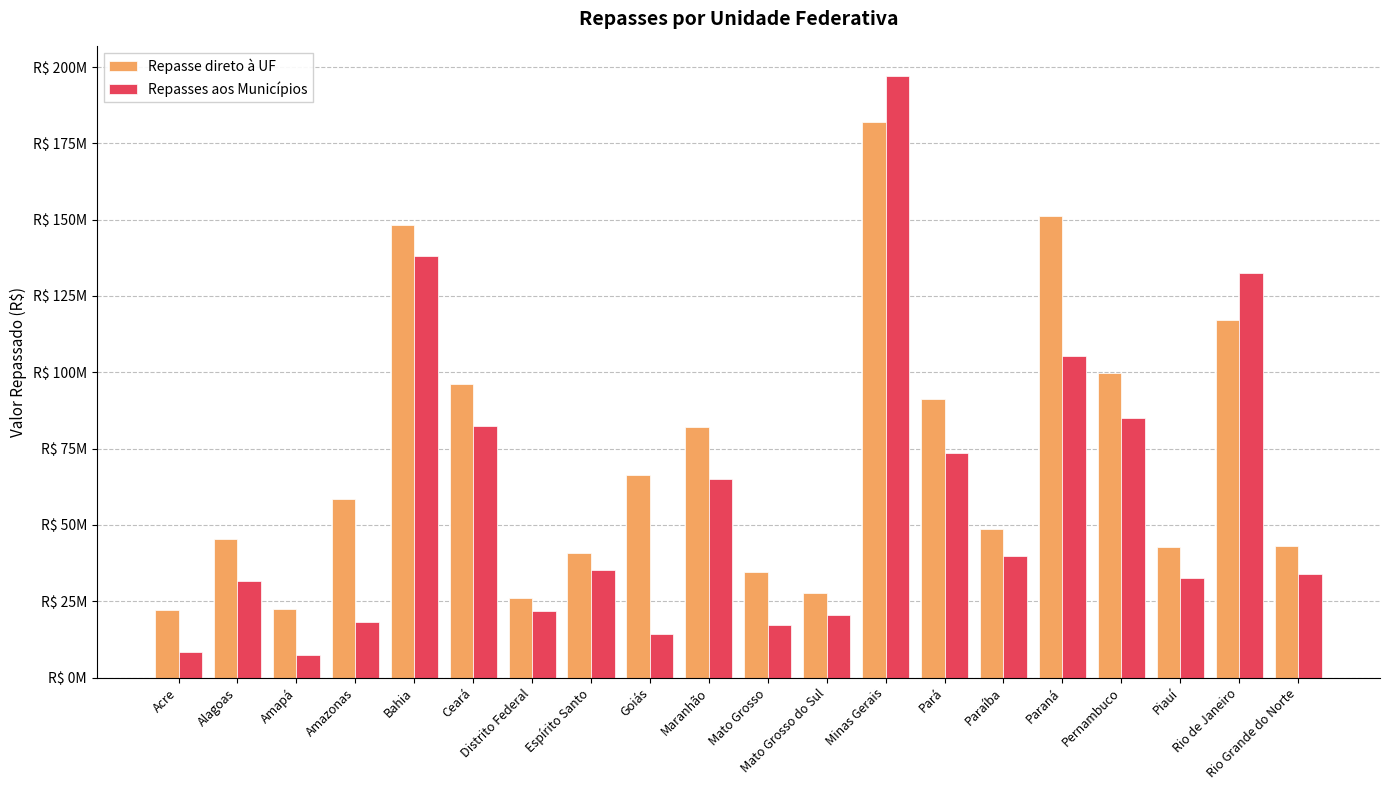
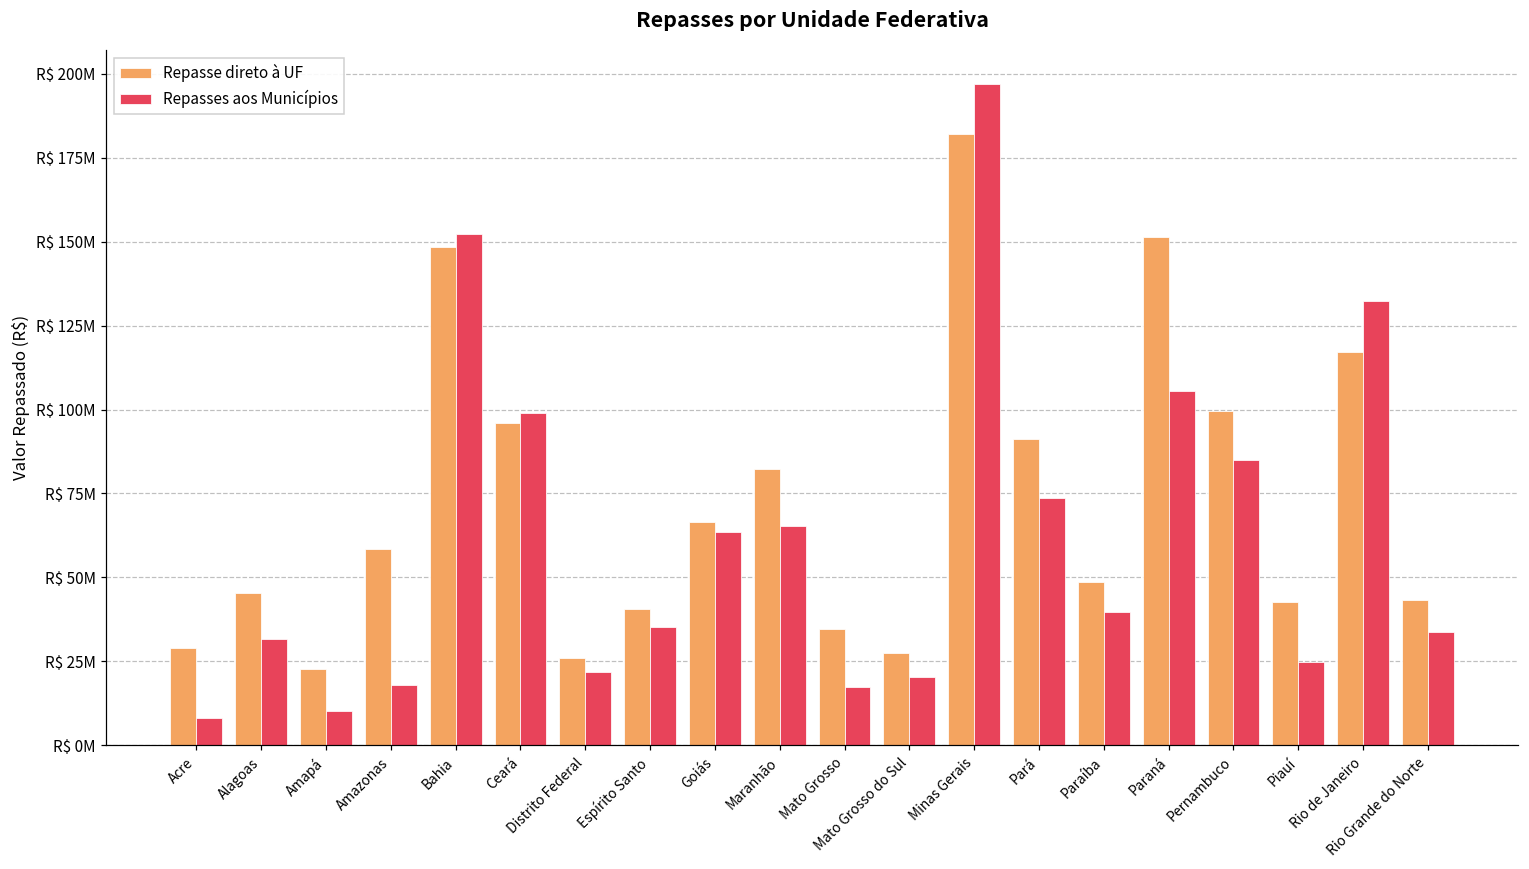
  {
    "Repasse direto à UF": {
-     "Acre": "R$ 22000000",
+     "Acre": "R$ 29000000",
      "Alagoas": "R$ 45000000",
      "Amapá": "R$ 23000000",
      "Amazonas": "R$ 58000000",
      "Bahia": "R$ 148000000",
      "Ceará": "R$ 96000000",
      "Distrito Federal": "R$ 26000000",
      "Espírito Santo": "R$ 41000000",
      "Goiás": "R$ 66000000",
      "Maranhão": "R$ 82000000",
      "Mato Grosso": "R$ 34000000",
      "Mato Grosso do Sul": "R$ 28000000",
      "Minas Gerais": "R$ 182000000",
      "Pará": "R$ 91000000",
      "Paraíba": "R$ 49000000",
      "Paraná": "R$ 151000000",
      "Pernambuco": "R$ 100000000",
      "Piauí": "R$ 43000000",
      "Rio de Janeiro": "R$ 117000000",
      "Rio Grande do Norte": "R$ 43000000"
    },
    "Repasses aos Municípios": {
      "Acre": "R$ 8000000",
      "Alagoas": "R$ 32000000",
-     "Amapá": "R$ 7000000",
+     "Amapá": "R$ 10000000",
      "Amazonas": "R$ 18000000",
-     "Bahia": "R$ 138000000",
-     "Ceará": "R$ 82000000",
+     "Bahia": "R$ 152000000",
+     "Ceará": "R$ 99000000",
      "Distrito Federal": "R$ 22000000",
      "Espírito Santo": "R$ 35000000",
-     "Goiás": "R$ 14000000",
+     "Goiás": "R$ 63000000",
      "Maranhão": "R$ 65000000",
      "Mato Grosso": "R$ 17000000",
      "Mato Grosso do Sul": "R$ 20000000",
      "Minas Gerais": "R$ 197000000",
      "Pará": "R$ 74000000",
      "Paraíba": "R$ 40000000",
      "Paraná": "R$ 105000000",
      "Pernambuco": "R$ 85000000",
-     "Piauí": "R$ 33000000",
+     "Piauí": "R$ 25000000",
      "Rio de Janeiro": "R$ 132000000",
      "Rio Grande do Norte": "R$ 34000000"
    }
  }
